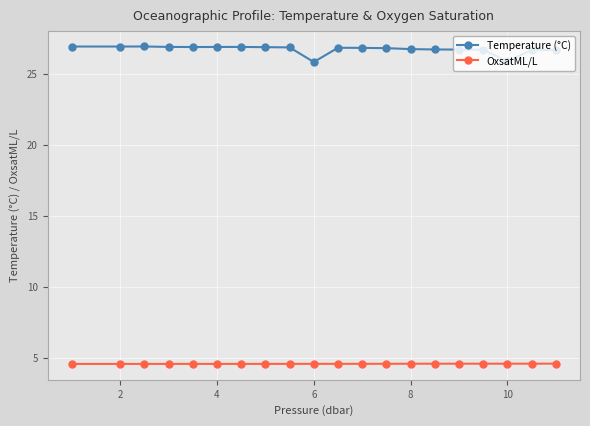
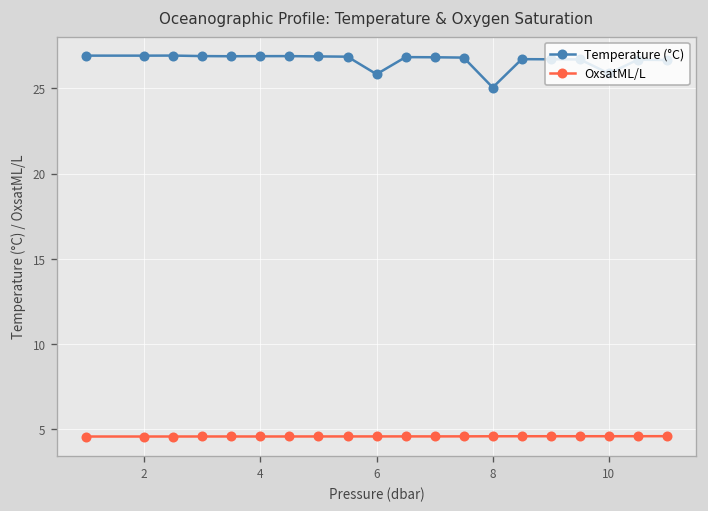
  {
    "Temperature (°C)": {
      "2": 26.9,
      "4": 26.9,
      "6": 25.8,
-     "8": 26.7
+     "8": 25.1
    },
    "OxsatML/L": {
      "2": 4.6,
      "4": 4.6,
      "6": 4.6,
      "8": 4.6,
      "10": 4.6
    }
  }
